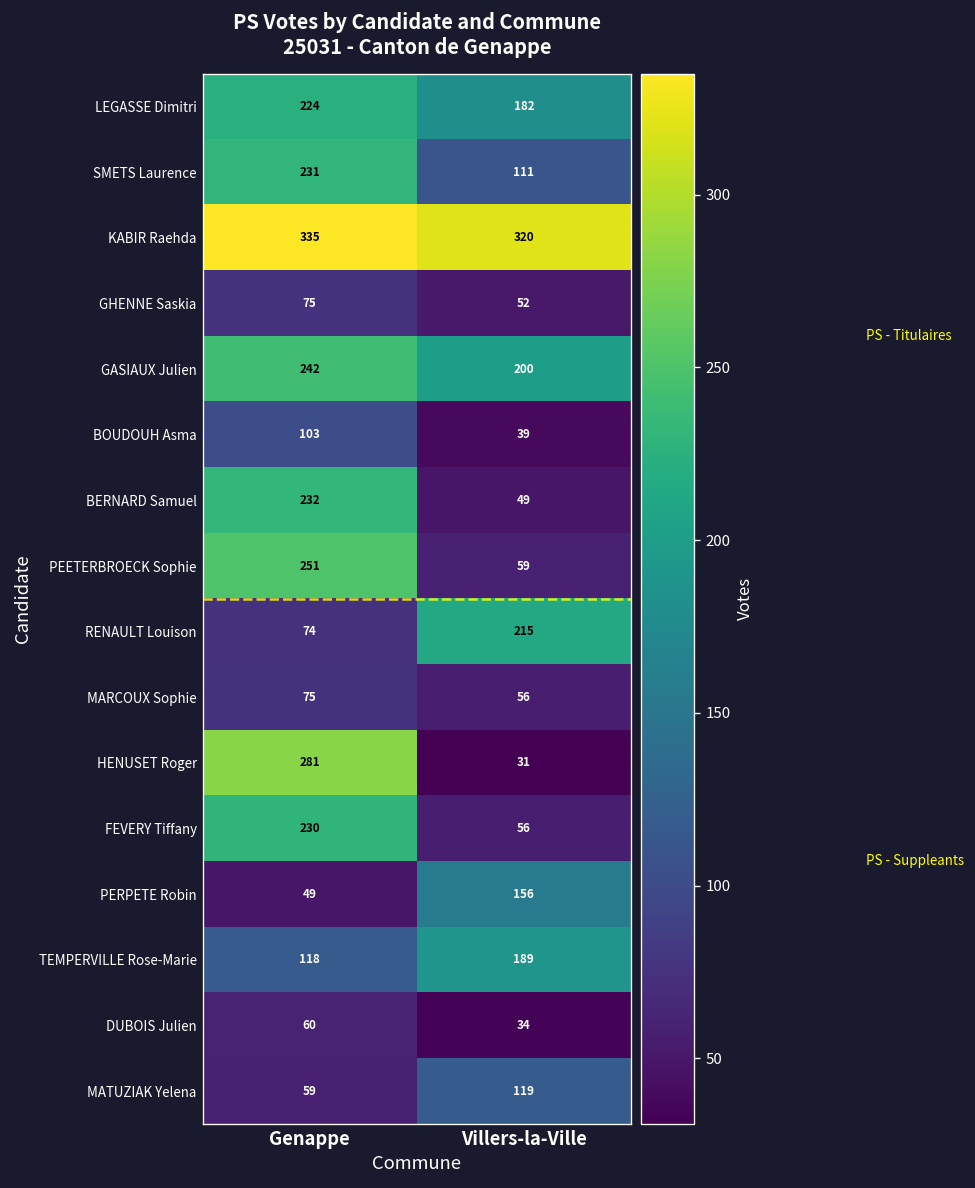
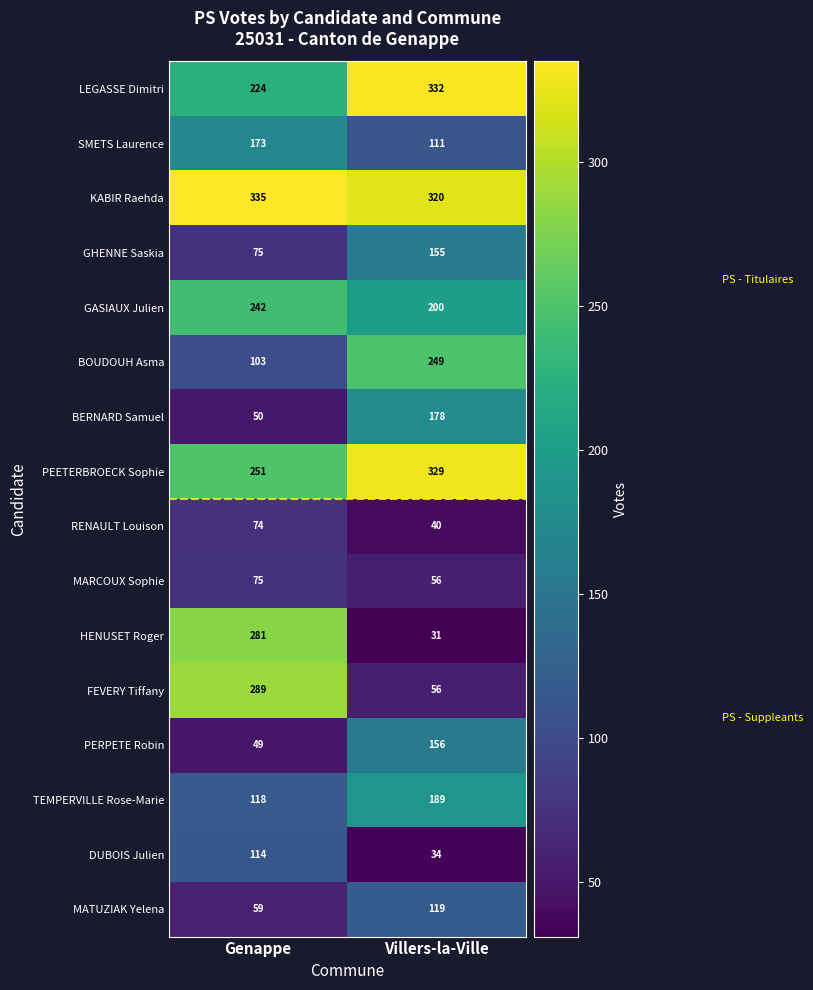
  {
    "LEGASSE Dimitri": {
      "Genappe": 224,
-     "Villers-la-Ville": 182
+     "Villers-la-Ville": 332
    },
    "SMETS Laurence": {
-     "Genappe": 231,
+     "Genappe": 173,
      "Villers-la-Ville": 111
    },
    "KABIR Raehda": {
      "Genappe": 335,
      "Villers-la-Ville": 320
    },
    "GHENNE Saskia": {
      "Genappe": 75,
-     "Villers-la-Ville": 52
+     "Villers-la-Ville": 155
    },
    "GASIAUX Julien": {
      "Genappe": 242,
      "Villers-la-Ville": 200
    },
    "BOUDOUH Asma": {
      "Genappe": 103,
-     "Villers-la-Ville": 39
+     "Villers-la-Ville": 249
    },
    "BERNARD Samuel": {
-     "Genappe": 232,
-     "Villers-la-Ville": 49
+     "Genappe": 50,
+     "Villers-la-Ville": 178
    },
    "PEETERBROECK Sophie": {
      "Genappe": 251,
-     "Villers-la-Ville": 59
+     "Villers-la-Ville": 329
    },
    "RENAULT Louison": {
      "Genappe": 74,
-     "Villers-la-Ville": 215
+     "Villers-la-Ville": 40
    },
    "MARCOUX Sophie": {
      "Genappe": 75,
      "Villers-la-Ville": 56
    },
    "HENUSET Roger": {
      "Genappe": 281,
      "Villers-la-Ville": 31
    },
    "FEVERY Tiffany": {
-     "Genappe": 230,
+     "Genappe": 289,
      "Villers-la-Ville": 56
    },
    "PERPETE Robin": {
      "Genappe": 49,
      "Villers-la-Ville": 156
    },
    "TEMPERVILLE Rose-Marie": {
      "Genappe": 118,
      "Villers-la-Ville": 189
    },
    "DUBOIS Julien": {
-     "Genappe": 60,
+     "Genappe": 114,
      "Villers-la-Ville": 34
    },
    "MATUZIAK Yelena": {
      "Genappe": 59,
      "Villers-la-Ville": 119
    }
  }
